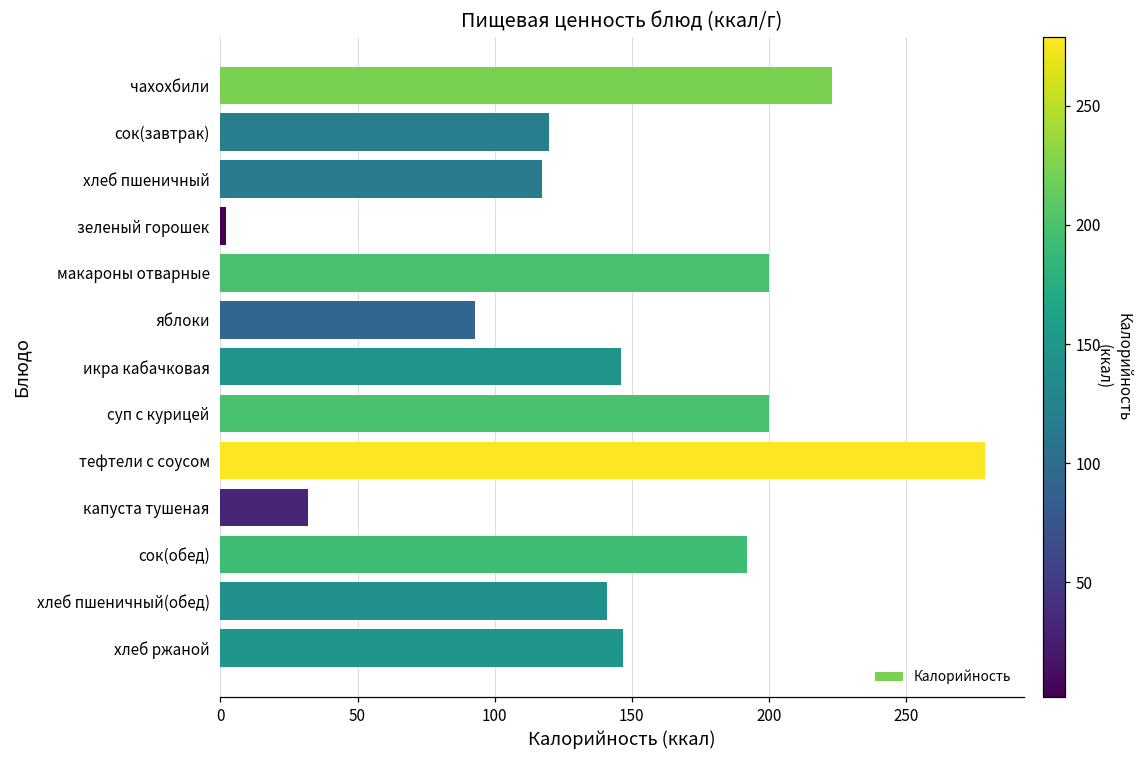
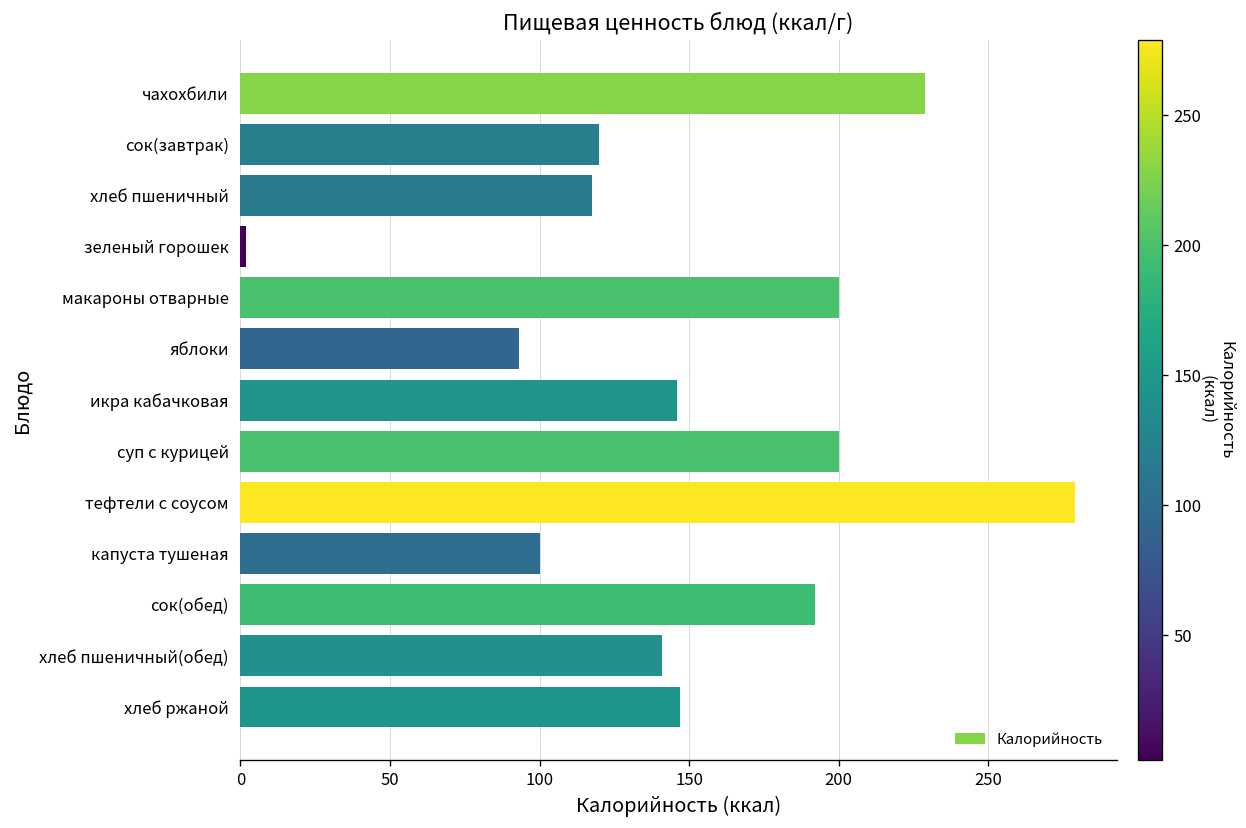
  {
-   "чахохбили": 223,
+   "чахохбили": 229,
    "сок(завтрак)": 120,
    "хлеб пшеничный": 117,
    "зеленый горошек": 2,
    "макароны отварные": 200,
    "яблоки": 93,
    "икра кабачковая": 146,
    "суп с курицей": 200,
    "тефтели с соусом": 279,
-   "капуста тушеная": 32,
+   "капуста тушеная": 100,
    "сок(обед)": 192,
    "хлеб пшеничный(обед)": 141,
    "хлеб ржаной": 147
  }
